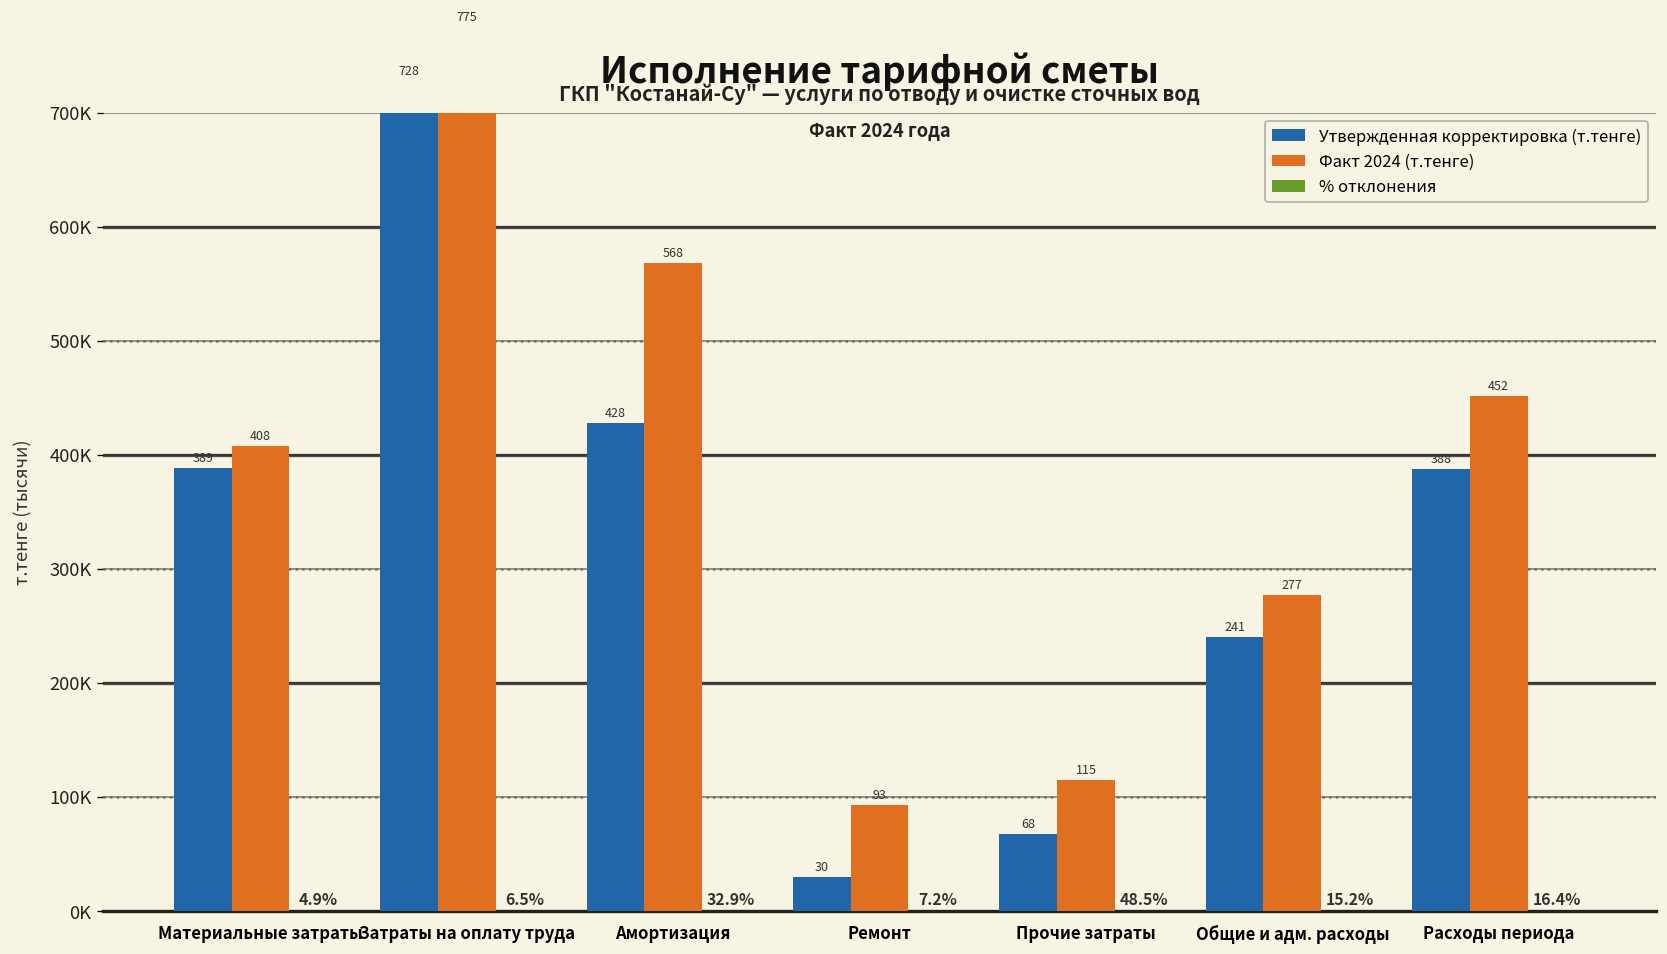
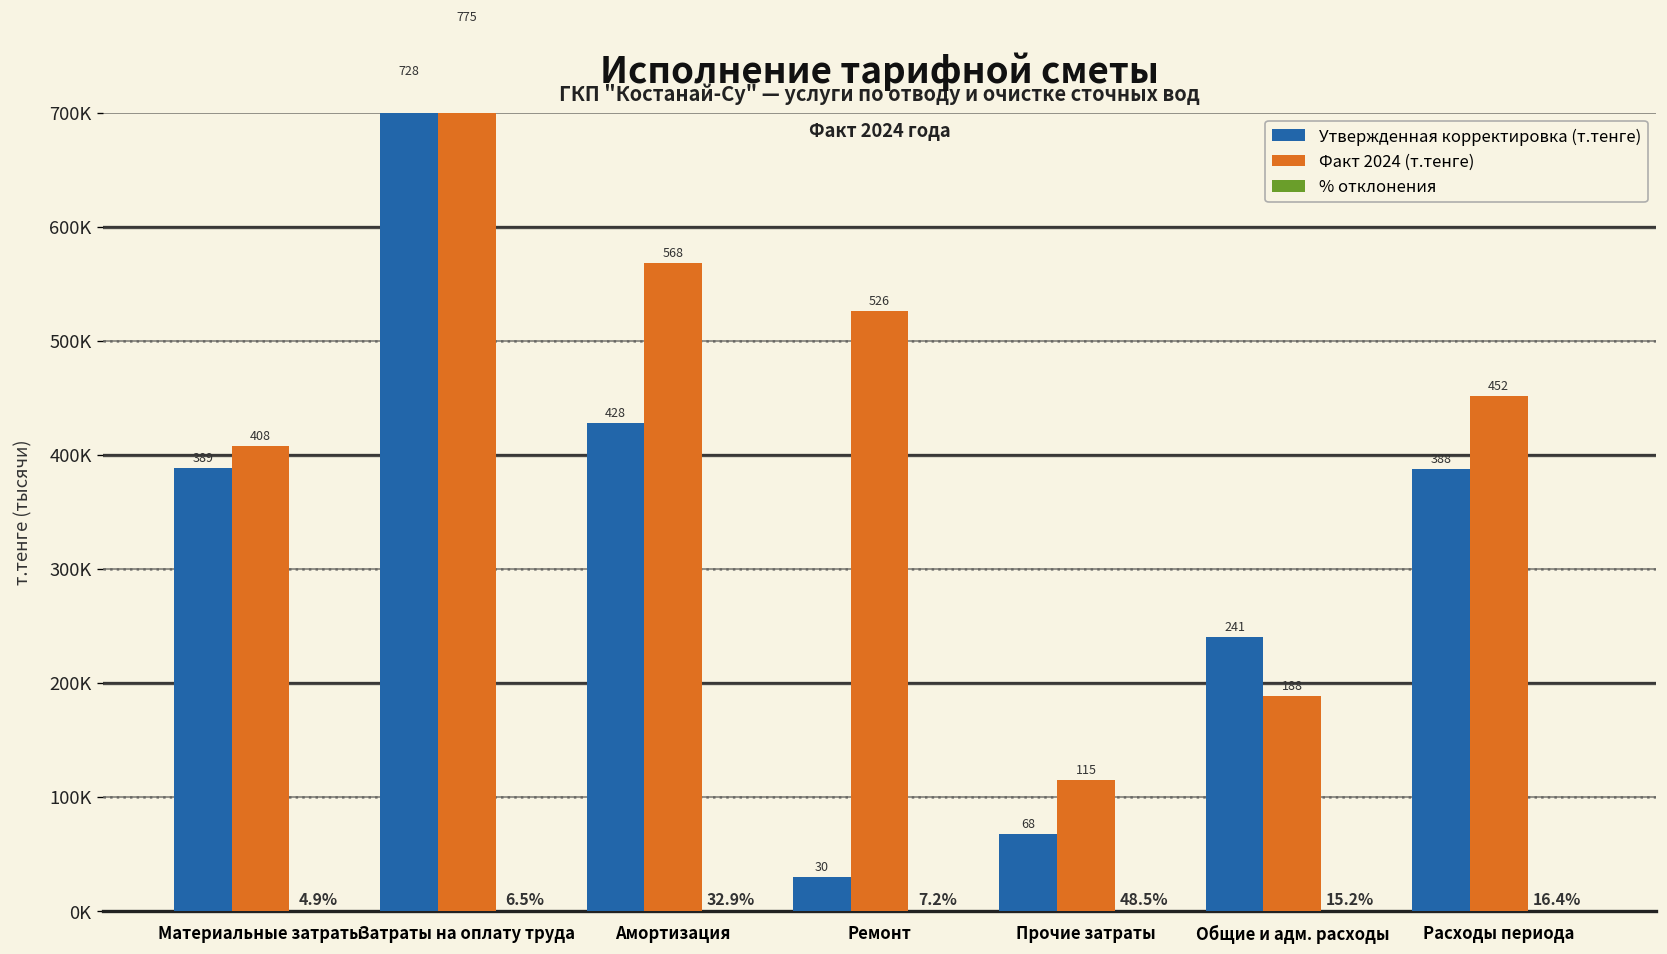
  {
    "Факт 2024 (т.тенге)": {
-     "Ремонт": "93",
-     "Общие и адм. расходы": "277"
+     "Ремонт": "526",
+     "Общие и адм. расходы": "188"
    },
    "% отклонения": {
      "Материальные затраты": "4.9%",
      "Затраты на оплату труда": "6.5%",
      "Амортизация": "32.9%",
      "Ремонт": "7.2%",
      "Прочие затраты": "48.5%",
      "Общие и адм. расходы": "15.2%",
      "Расходы периода": "16.4%"
    }
  }
